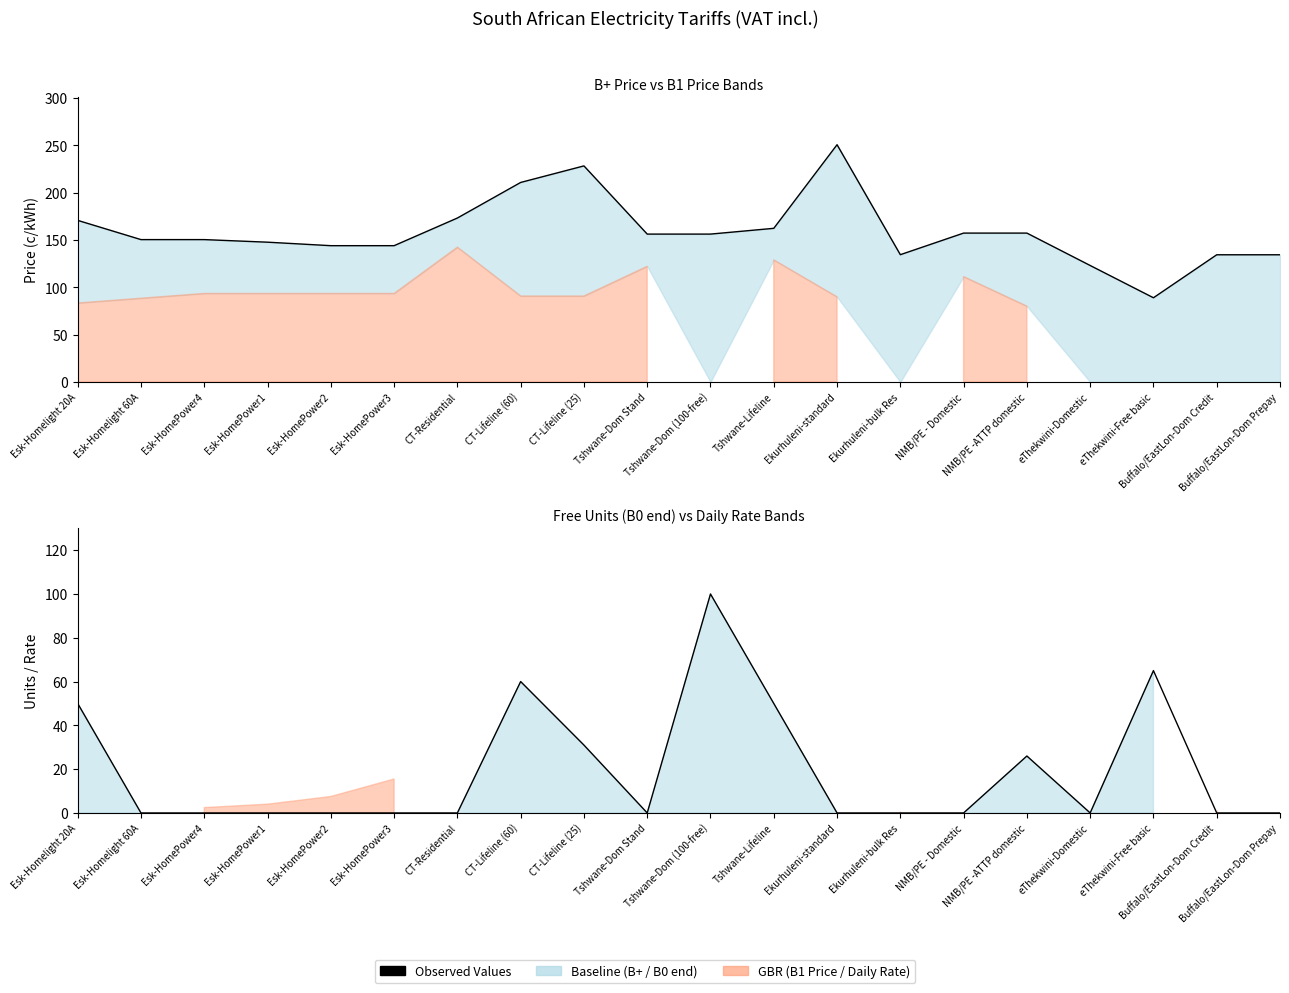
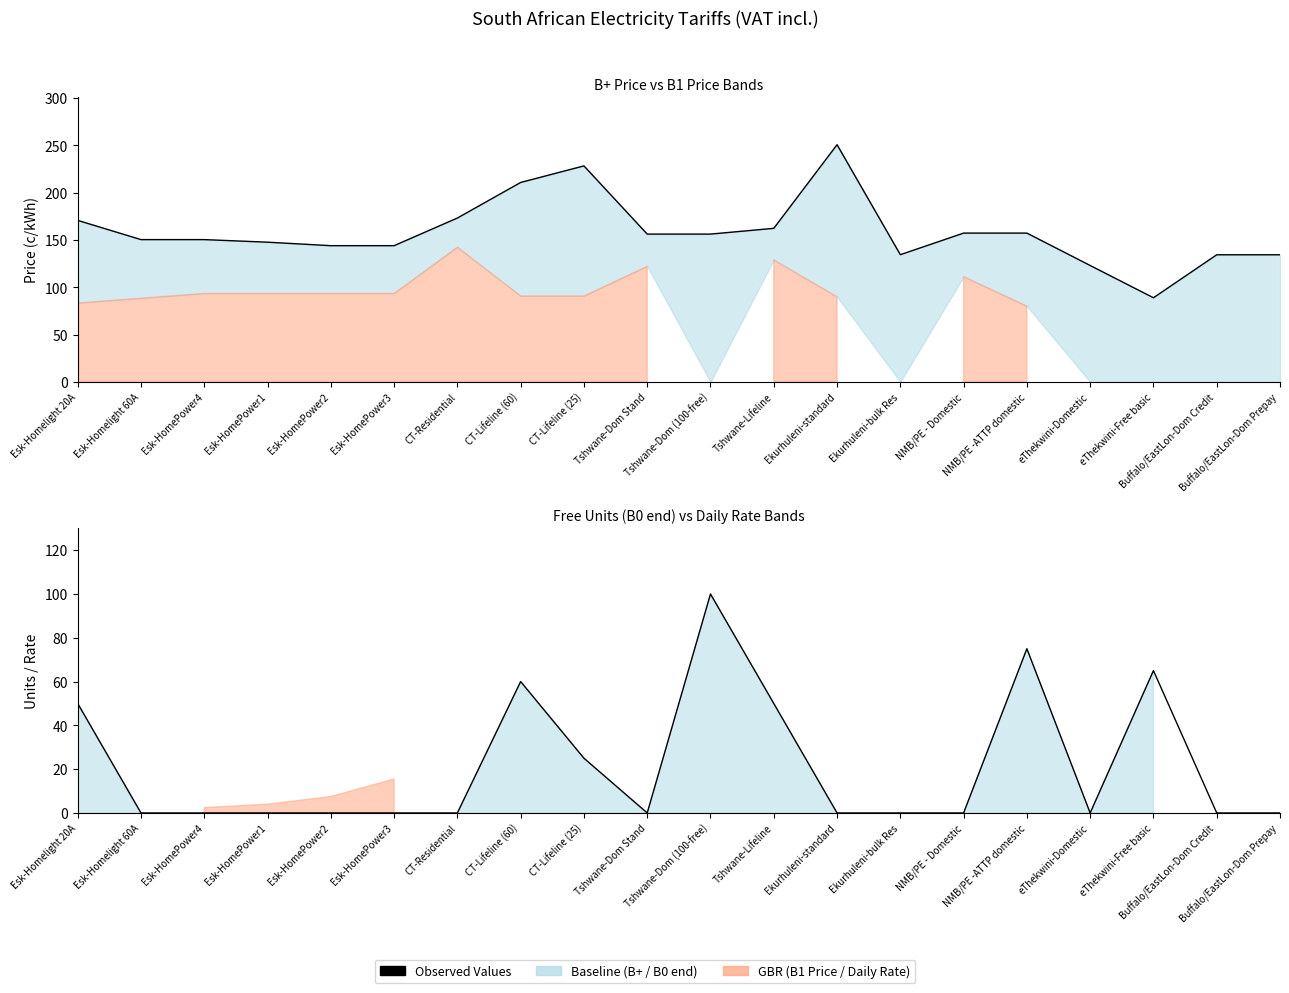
  {
    "B+ Price vs B1 Price Bands": {
      "Esk-Homelight 20A": 170,
      "Esk-Homelight 60A": 150,
      "Esk-HomePower4": 150,
      "Esk-HomePower1": 150,
      "Esk-HomePower2": 140,
      "Esk-HomePower3": 140,
      "CT-Residential": 170,
      "CT-Lifeline (60)": 210,
      "CT-Lifeline (25)": 230,
      "Tshwane-Dom Stand": 160,
      "Tshwane-Dom (100-free)": 160,
      "Tshwane-Lifeline": 160,
      "Ekurhuleni-standard": 250,
      "Ekurhuleni-bulk Res": 130,
      "NMB/PE - Domestic": 160,
      "NMB/PE -ATTP domestic": 160,
      "eThekwini-Domestic": 120,
      "eThekwini-Free basic": 90,
      "Buffalo/EastLon-Dom Credit": 130,
      "Buffalo/EastLon-Dom Prepay": 130
    },
    "Free Units (B0 end) vs Daily Rate Bands": {
      "Esk-Homelight 20A": 50,
      "Esk-Homelight 60A": 0,
      "Esk-HomePower4": 0,
      "Esk-HomePower1": 0,
      "Esk-HomePower2": 0,
      "Esk-HomePower3": 0,
      "CT-Residential": 0,
      "CT-Lifeline (60)": 60,
-     "CT-Lifeline (25)": 31,
+     "CT-Lifeline (25)": 25,
      "Tshwane-Dom Stand": 0,
      "Tshwane-Dom (100-free)": 100,
      "Tshwane-Lifeline": 50,
      "Ekurhuleni-standard": 0,
      "Ekurhuleni-bulk Res": 0,
      "NMB/PE - Domestic": 0,
-     "NMB/PE -ATTP domestic": 26,
+     "NMB/PE -ATTP domestic": 75,
      "eThekwini-Domestic": 0,
      "eThekwini-Free basic": 65,
      "Buffalo/EastLon-Dom Credit": 0,
      "Buffalo/EastLon-Dom Prepay": 0
    }
  }
